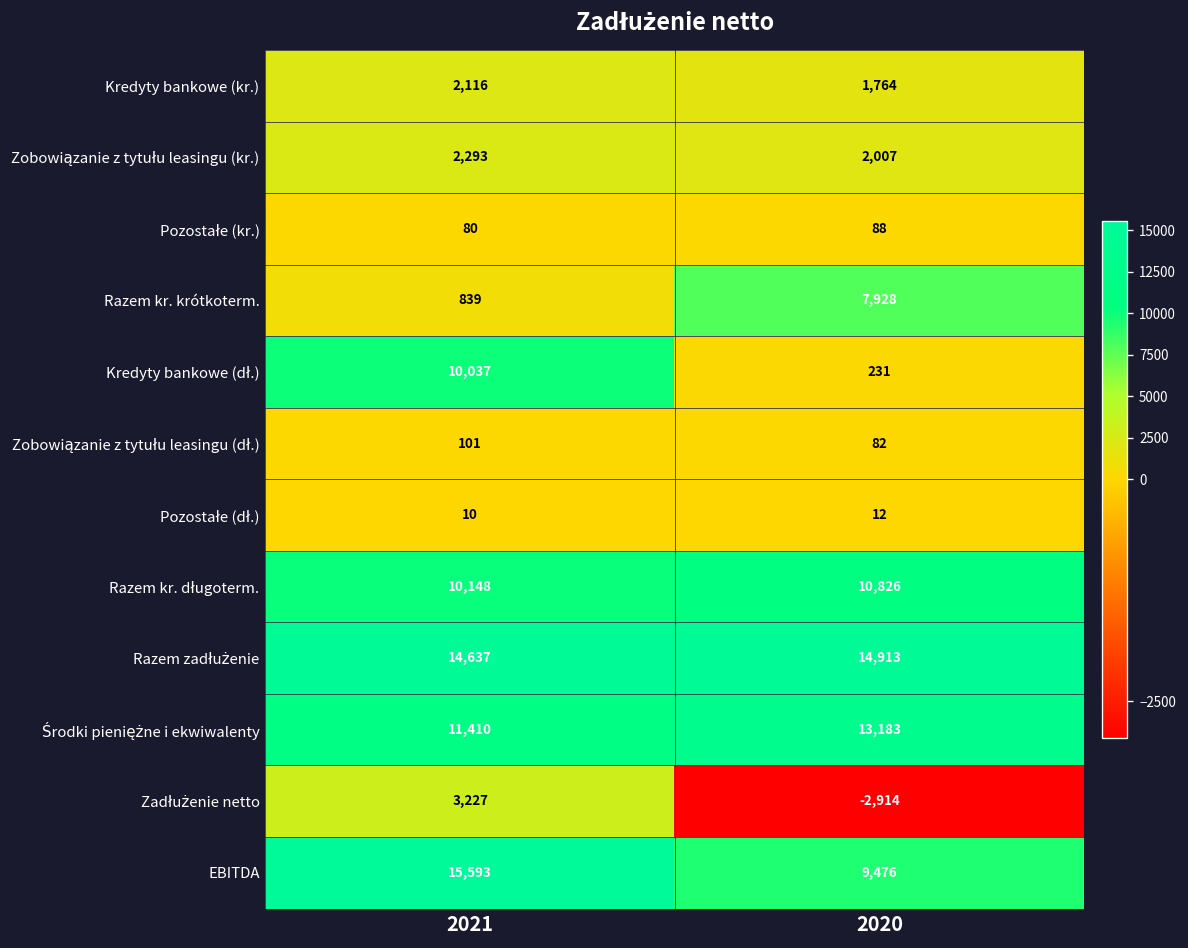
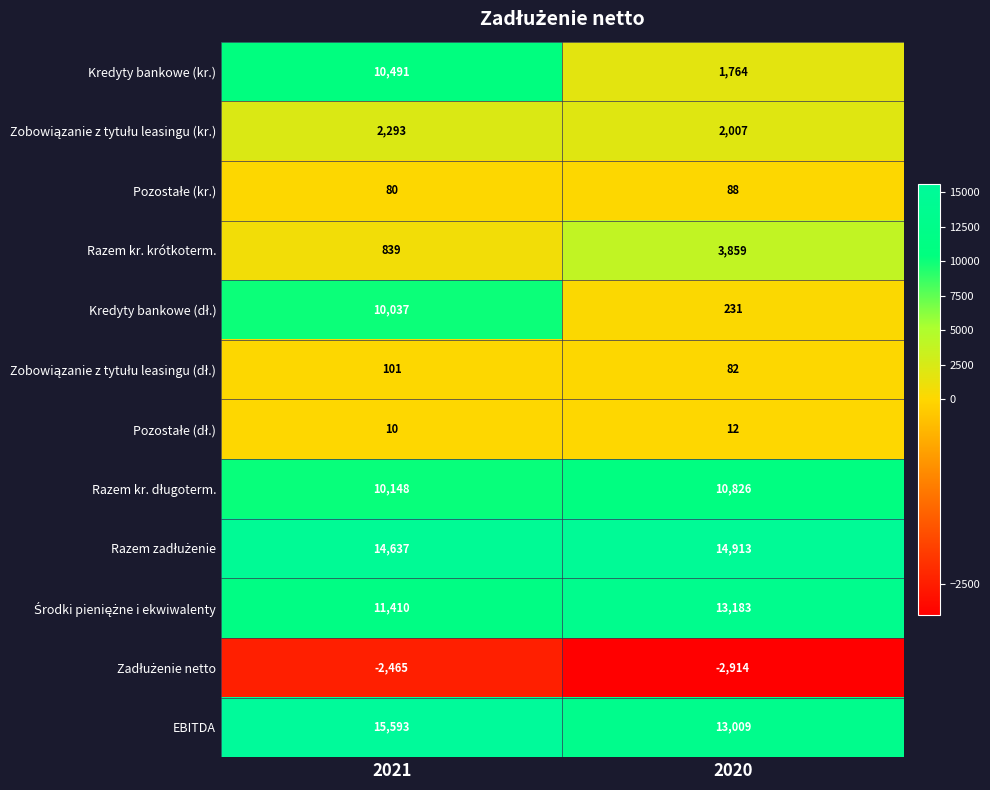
  {
    "Kredyty bankowe (kr.)": {
-     "2021": "2,116",
+     "2021": "10,491",
      "2020": "1,764"
    },
    "Zobowiązanie z tytułu leasingu (kr.)": {
      "2021": "2,293",
      "2020": "2,007"
    },
    "Pozostałe (kr.)": {
      "2021": "80",
      "2020": "88"
    },
    "Razem kr. krótkoterm.": {
      "2021": "839",
-     "2020": "7,928"
+     "2020": "3,859"
    },
    "Kredyty bankowe (dł.)": {
      "2021": "10,037",
      "2020": "231"
    },
    "Zobowiązanie z tytułu leasingu (dł.)": {
      "2021": "101",
      "2020": "82"
    },
    "Pozostałe (dł.)": {
      "2021": "10",
      "2020": "12"
    },
    "Razem kr. długoterm.": {
      "2021": "10,148",
      "2020": "10,826"
    },
    "Razem zadłużenie": {
      "2021": "14,637",
      "2020": "14,913"
    },
    "Środki pieniężne i ekwiwalenty": {
      "2021": "11,410",
      "2020": "13,183"
    },
    "Zadłużenie netto": {
-     "2021": "3,227",
+     "2021": "-2,465",
      "2020": "-2,914"
    },
    "EBITDA": {
      "2021": "15,593",
-     "2020": "9,476"
+     "2020": "13,009"
    }
  }
